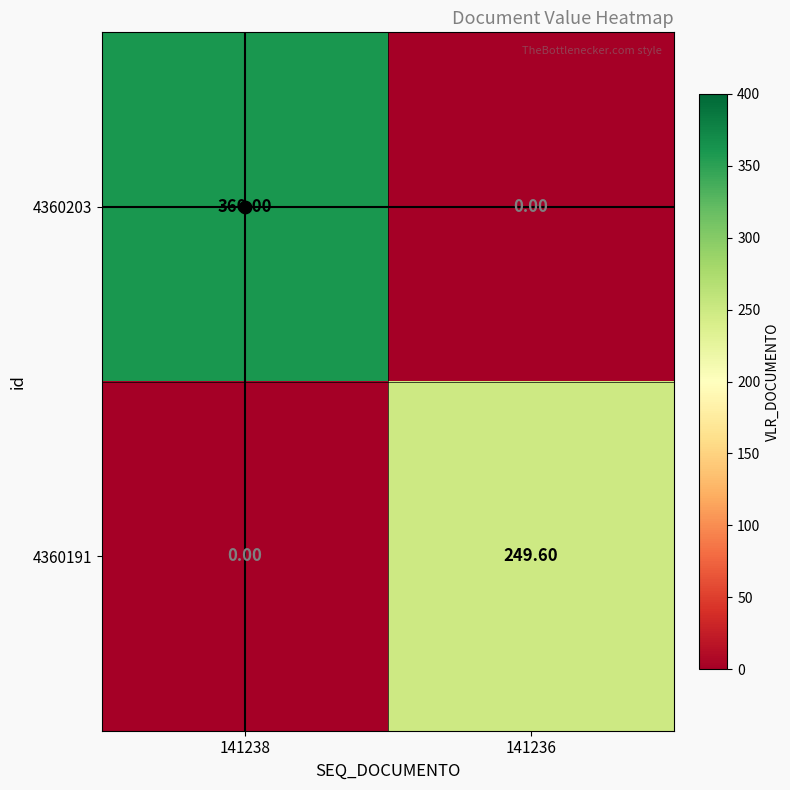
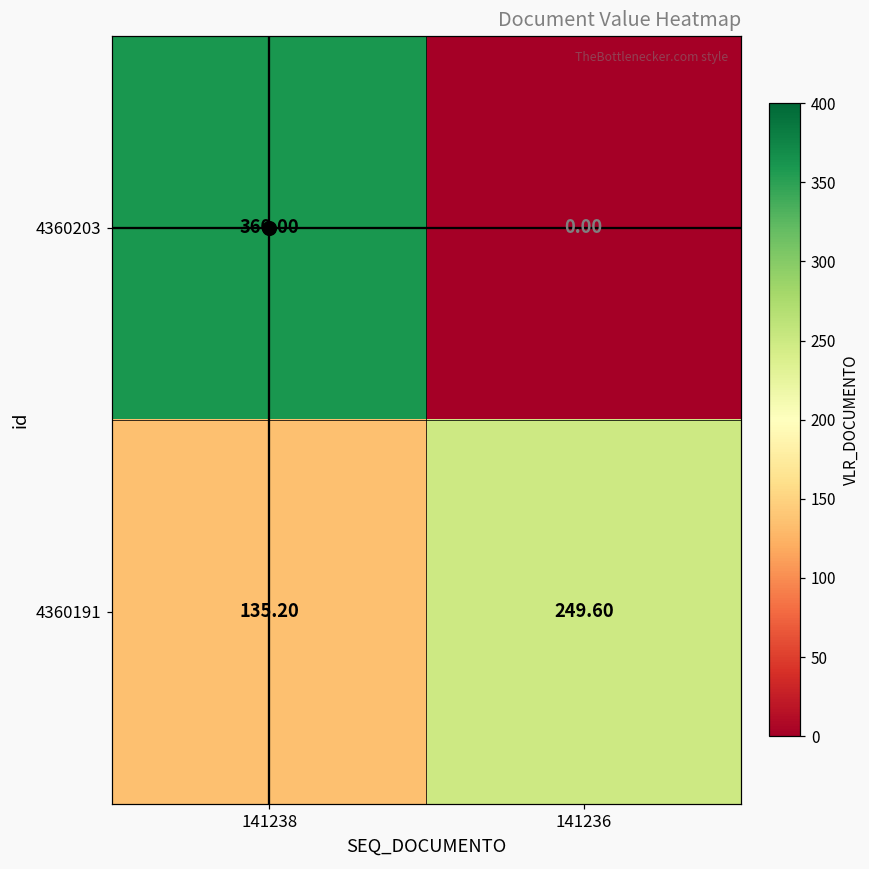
  {
    "4360191": {
-     "141238": 0.00,
+     "141238": 135.20,
      "141236": 249.60
    }
  }
